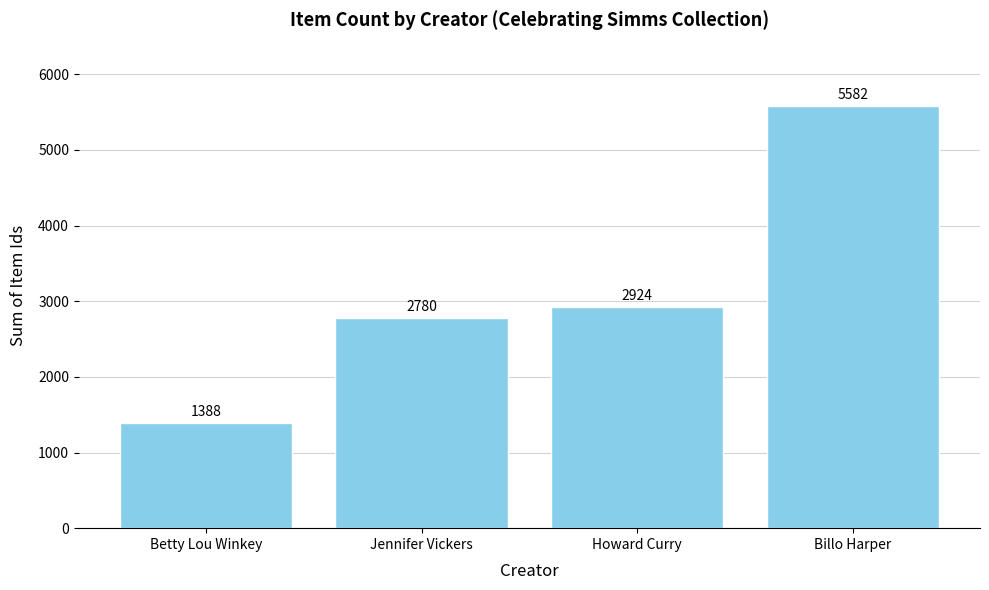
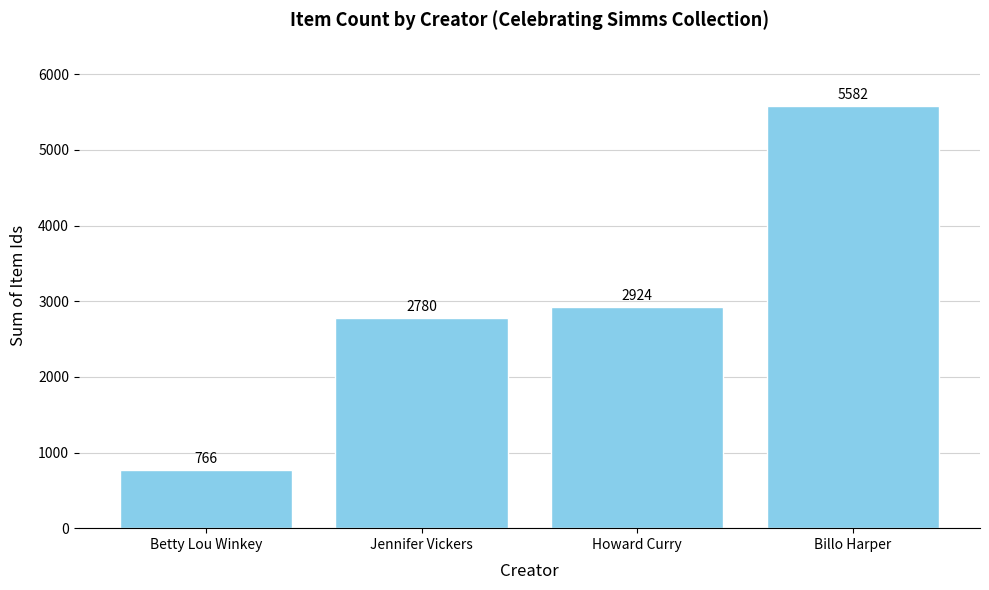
  {
-   "Betty Lou Winkey": 1388,
+   "Betty Lou Winkey": 766,
    "Jennifer Vickers": 2780,
    "Howard Curry": 2924,
    "Billo Harper": 5582
  }
